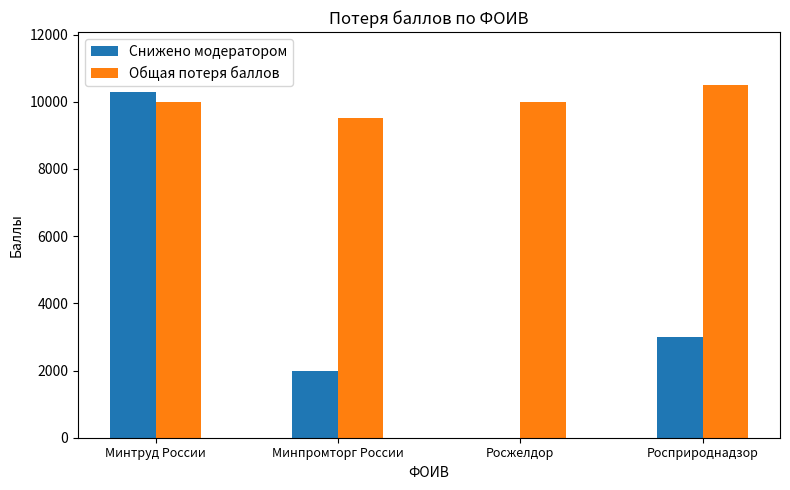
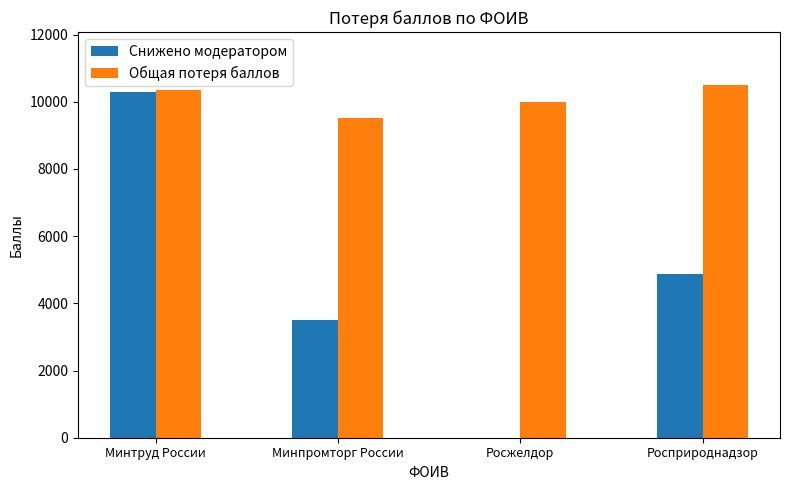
  {
    "Снижено модератором": {
      "Минтруд России": 10300,
-     "Минпромторг России": 2000,
+     "Минпромторг России": 3500,
      "Росжелдор": 0,
-     "Росприроднадзор": 3000
+     "Росприроднадзор": 4900
    },
    "Общая потеря баллов": {
-     "Минтруд России": 10000,
+     "Минтруд России": 10300,
      "Минпромторг России": 9500,
      "Росжелдор": 10000,
      "Росприроднадзор": 10500
    }
  }
